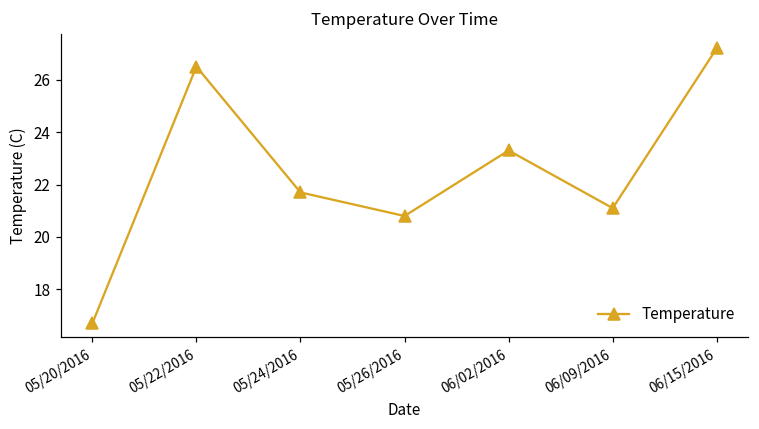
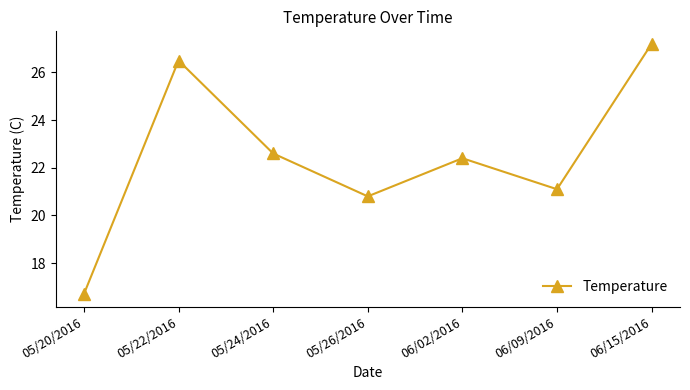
  {
    "05/20/2016": 16.7,
    "05/22/2016": 26.5,
-   "05/24/2016": 21.7,
+   "05/24/2016": 22.6,
    "05/26/2016": 20.8,
-   "06/02/2016": 23.3,
+   "06/02/2016": 22.4,
    "06/09/2016": 21.1,
    "06/15/2016": 27.2
  }
